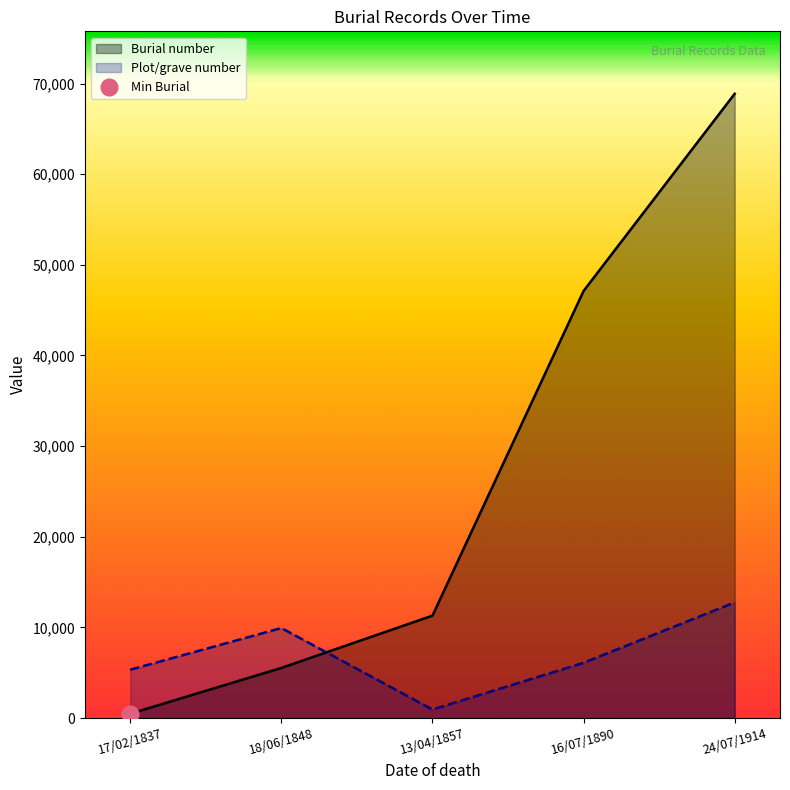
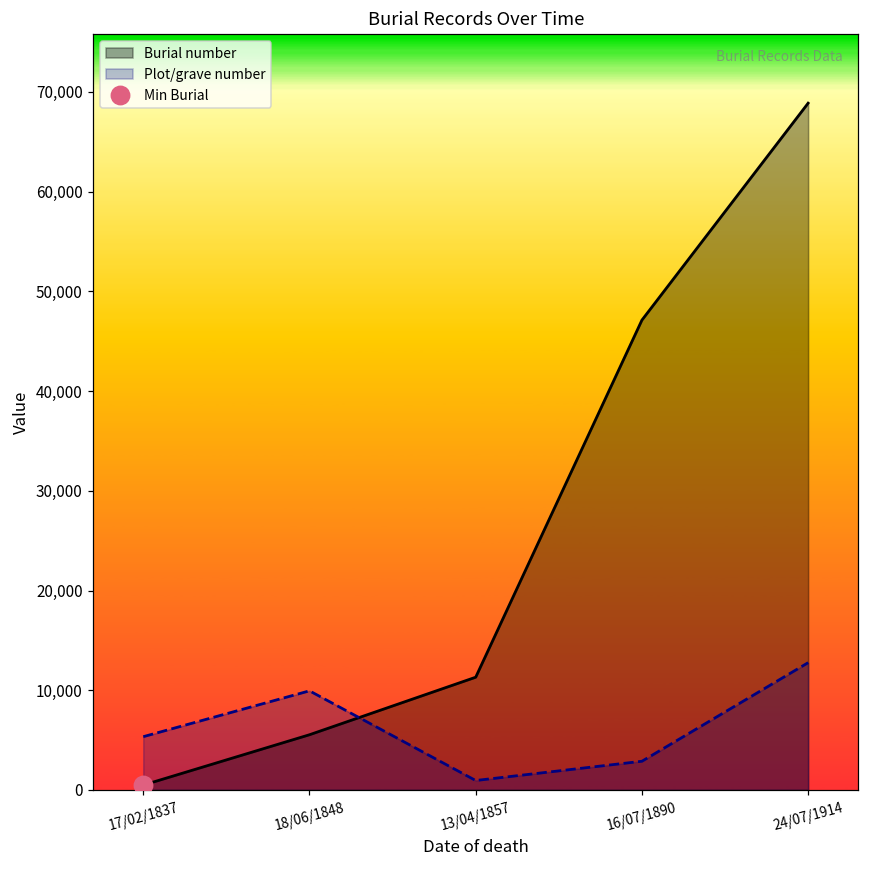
  {
    "Burial number": {
      "18/06/1848": "6,000",
      "13/04/1857": "11,000",
      "16/07/1890": "47,000",
      "24/07/1914": "69,000"
    },
    "Plot/grave number": {
      "17/02/1837": "5,000",
      "18/06/1848": "10,000",
      "13/04/1857": "1,000",
-     "16/07/1890": "6,000",
+     "16/07/1890": "3,000",
      "24/07/1914": "13,000"
    }
  }
